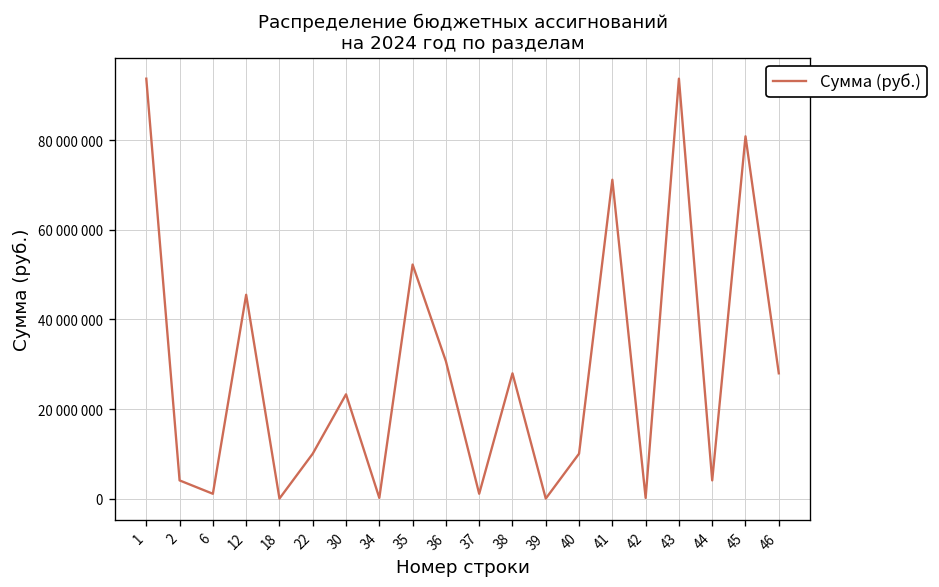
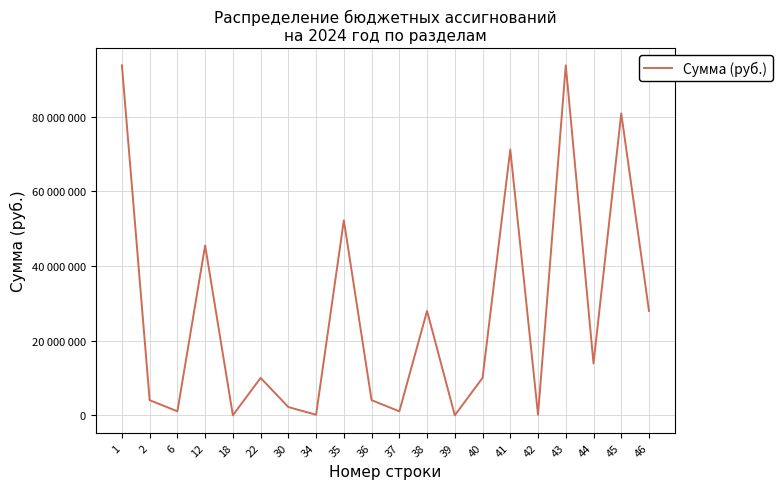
  {
    "1": 94000000,
    "2": 4000000,
    "6": 1000000,
    "12": 46000000,
    "18": 0,
    "22": 10000000,
-   "30": 23000000,
+   "30": 2000000,
    "34": 0,
    "35": 52000000,
-   "36": 31000000,
+   "36": 4000000,
    "37": 1000000,
    "38": 28000000,
    "39": 0,
    "40": 10000000,
    "41": 71000000,
    "42": 0,
    "43": 94000000,
-   "44": 4000000,
+   "44": 14000000,
    "45": 81000000,
    "46": 28000000
  }
